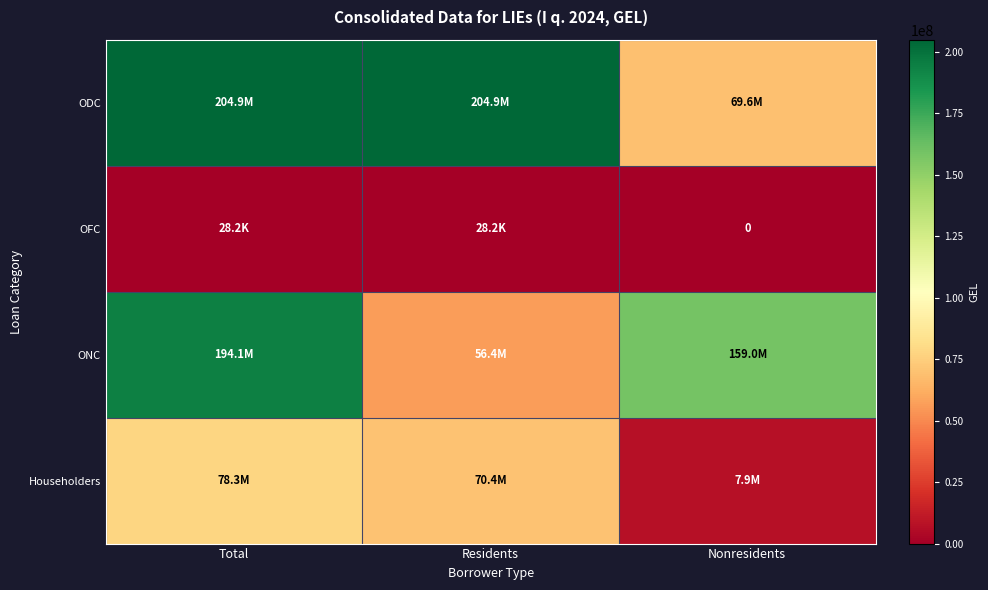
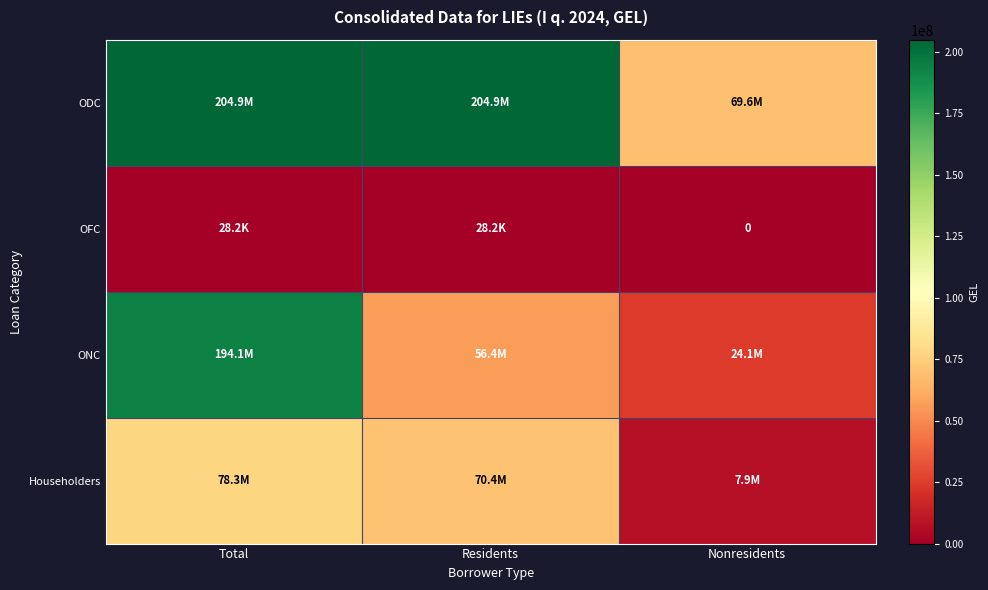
  {
    "ODC": {
      "Total": "204.9M",
      "Residents": "204.9M",
      "Nonresidents": "69.6M"
    },
    "OFC": {
      "Total": "28.2K",
      "Residents": "28.2K",
      "Nonresidents": "0"
    },
    "ONC": {
      "Total": "194.1M",
      "Residents": "56.4M",
-     "Nonresidents": "159.0M"
+     "Nonresidents": "24.1M"
    },
    "Householders": {
      "Total": "78.3M",
      "Residents": "70.4M",
      "Nonresidents": "7.9M"
    }
  }
